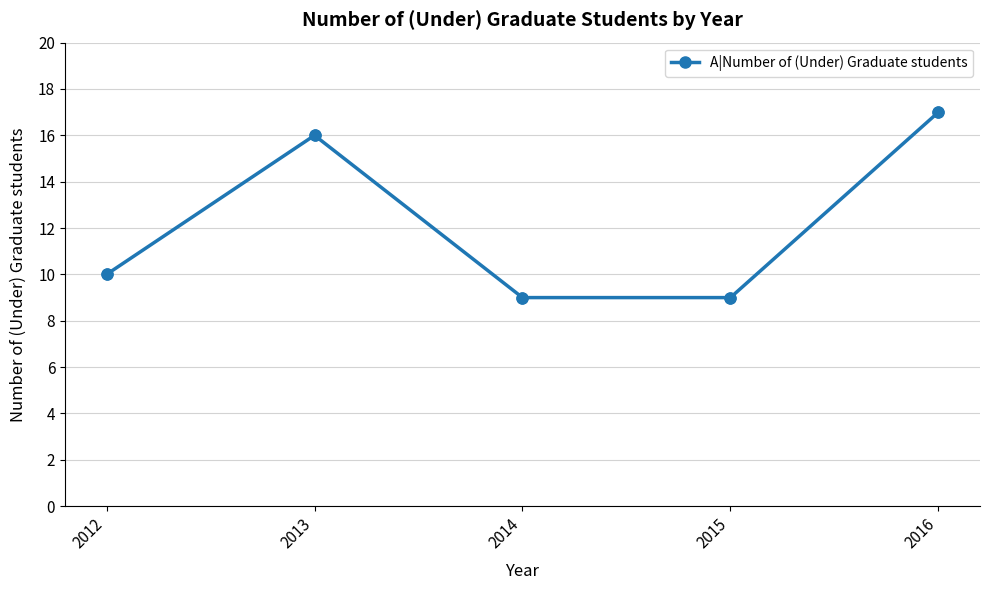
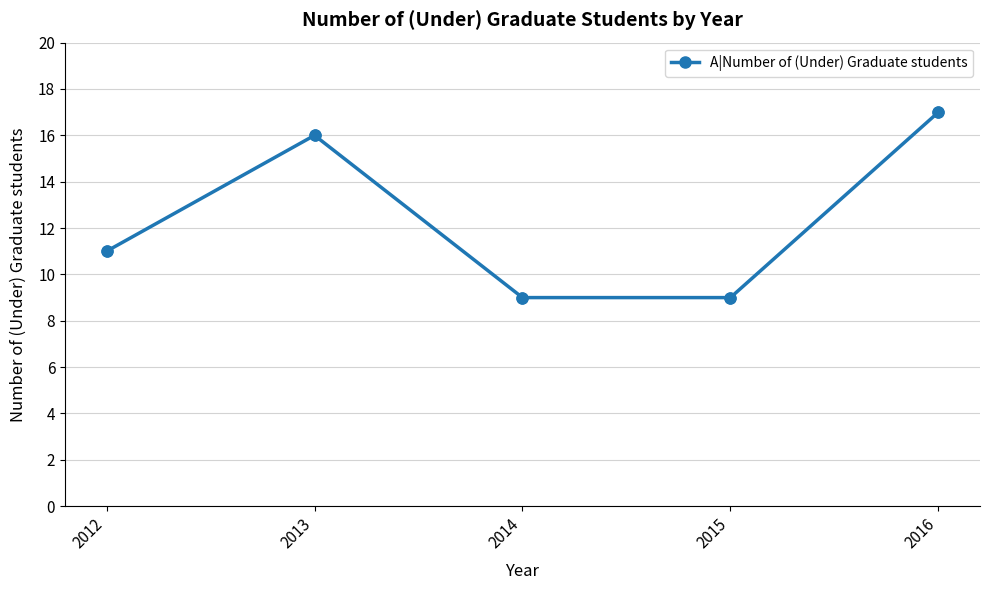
  {
-   "2012": 10,
+   "2012": 11,
    "2013": 16,
    "2014": 9,
    "2015": 9,
    "2016": 17
  }
